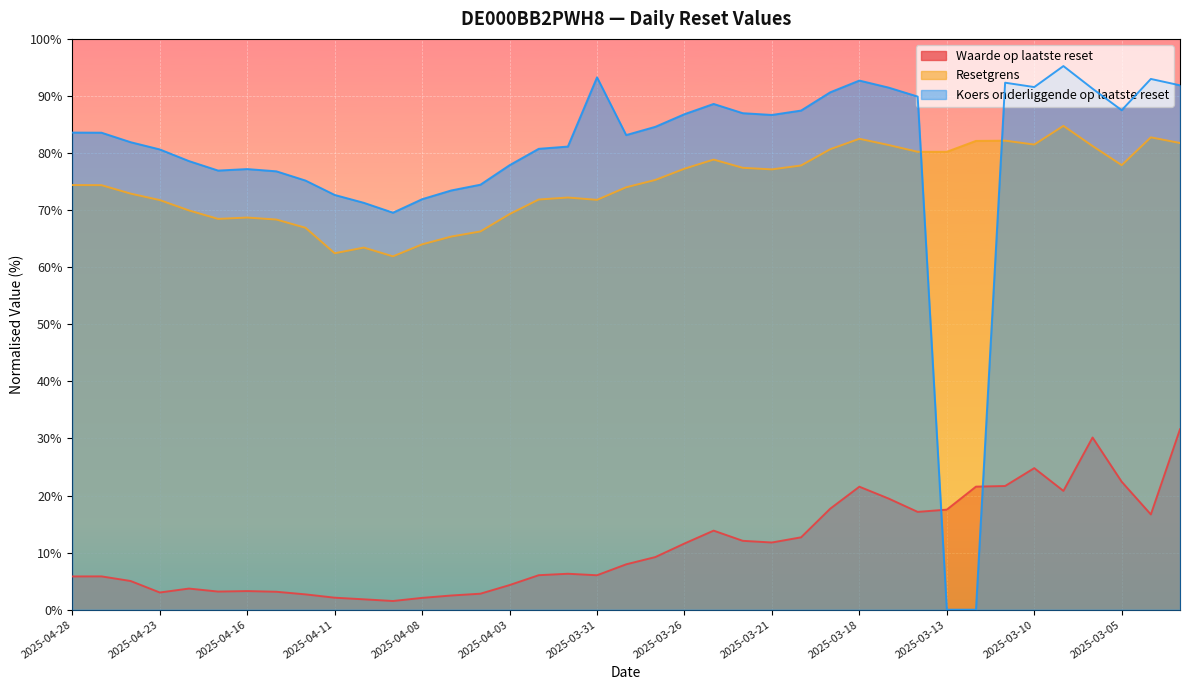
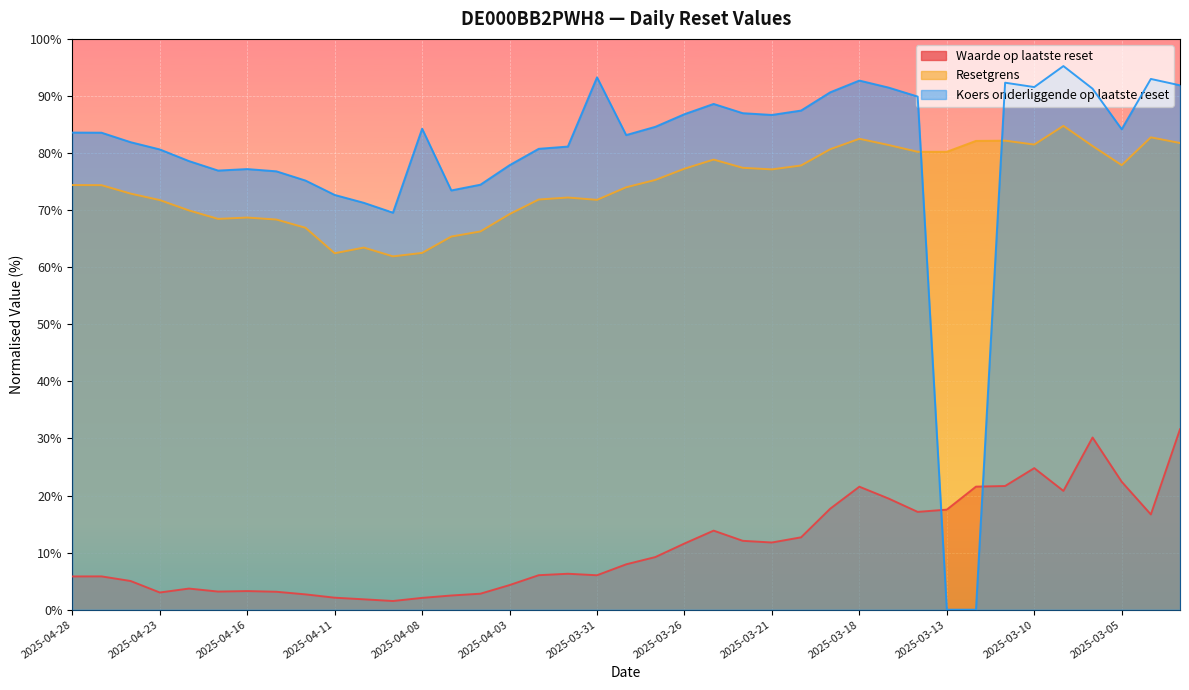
  {
    "Waarde op laatste reset": {
      "2025-04-28": "6%",
      "2025-04-23": "3%",
      "2025-04-16": "3%",
      "2025-04-11": "2%",
      "2025-04-08": "2%",
      "2025-04-03": "4%",
      "2025-03-31": "6%",
      "2025-03-26": "12%",
      "2025-03-21": "12%",
      "2025-03-18": "22%",
      "2025-03-13": "18%",
      "2025-03-10": "25%",
      "2025-03-05": "22%"
    },
    "Resetgrens": {
      "2025-04-28": "74%",
      "2025-04-23": "72%",
      "2025-04-16": "69%",
      "2025-04-11": "62%",
-     "2025-04-08": "64%",
+     "2025-04-08": "63%",
      "2025-04-03": "69%",
      "2025-03-31": "72%",
      "2025-03-26": "77%",
      "2025-03-21": "77%",
      "2025-03-18": "83%",
      "2025-03-13": "80%",
      "2025-03-10": "81%",
      "2025-03-05": "78%"
    },
    "Koers onderliggende op laatste reset": {
      "2025-04-28": "84%",
      "2025-04-23": "81%",
      "2025-04-16": "77%",
      "2025-04-11": "73%",
-     "2025-04-08": "72%",
+     "2025-04-08": "84%",
      "2025-04-03": "78%",
      "2025-03-31": "93%",
      "2025-03-26": "87%",
      "2025-03-21": "87%",
      "2025-03-18": "93%",
      "2025-03-13": "0%",
-     "2025-03-05": "88%"
+     "2025-03-05": "84%"
    }
  }
